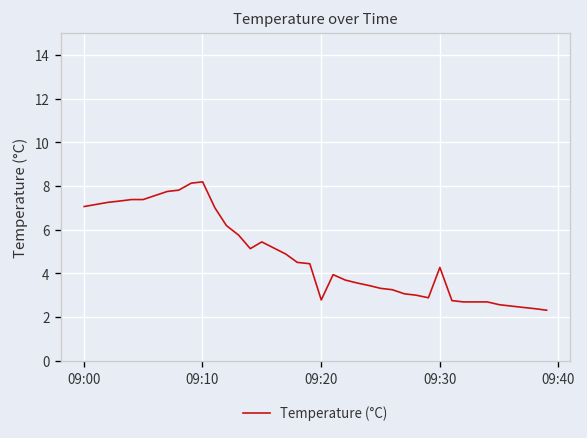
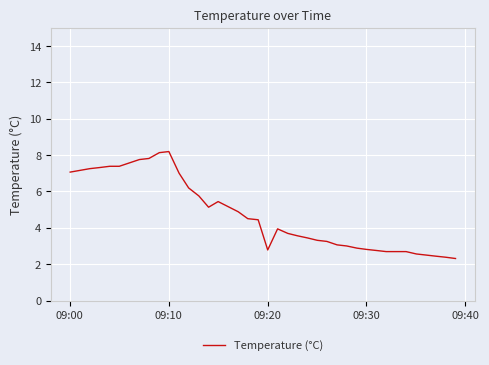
  {
    "09:10": 8.2,
    "09:20": 2.8,
-   "09:30": 4.3
+   "09:30": 2.8
  }
